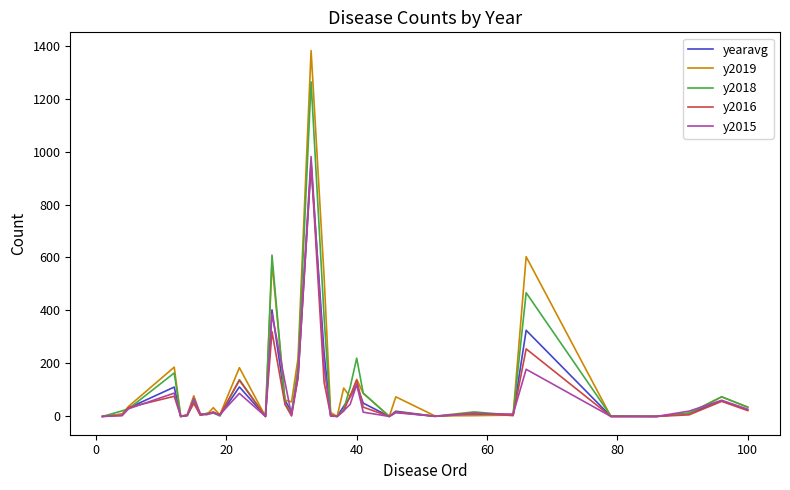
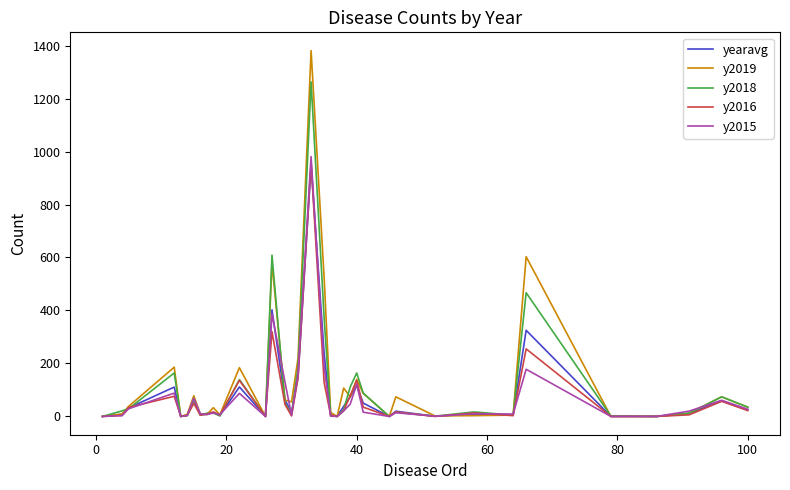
  {
    "y2018": {
-     "40": 220
+     "40": 160
    }
  }
